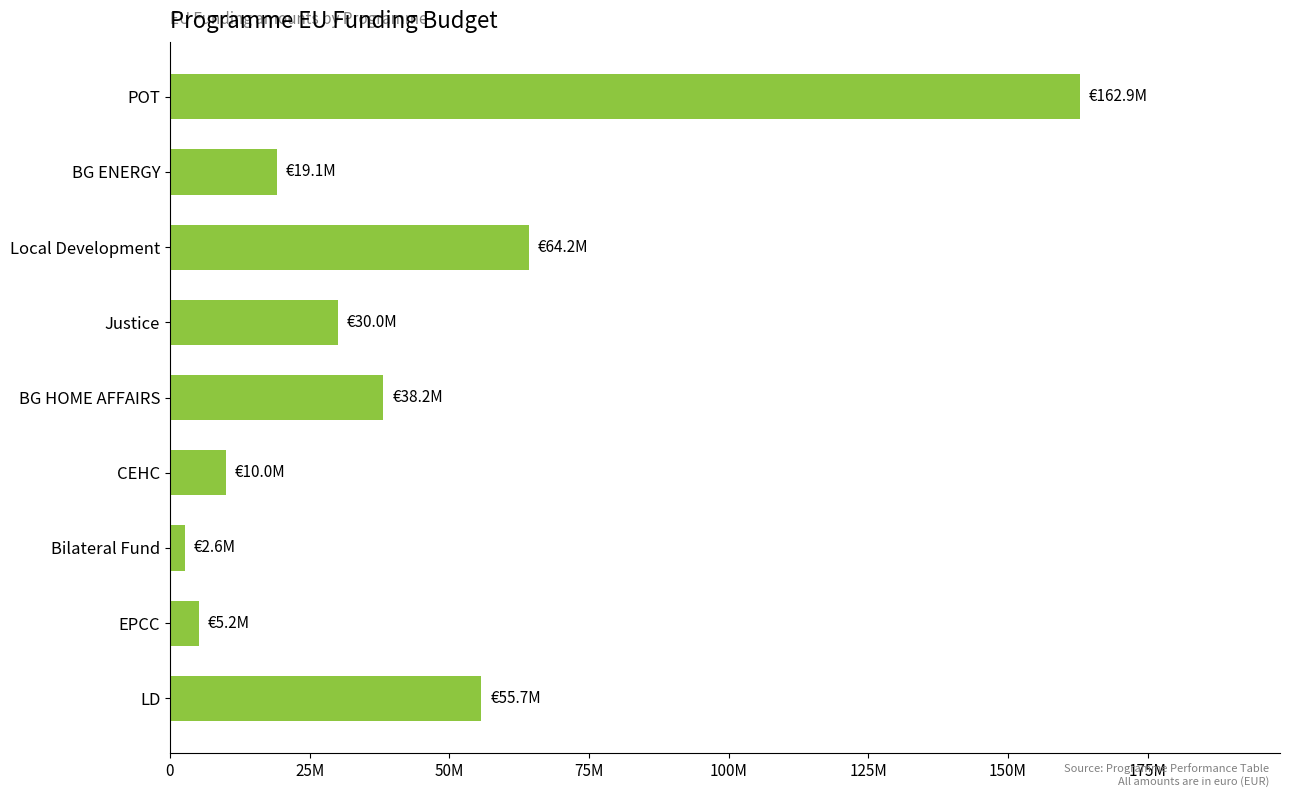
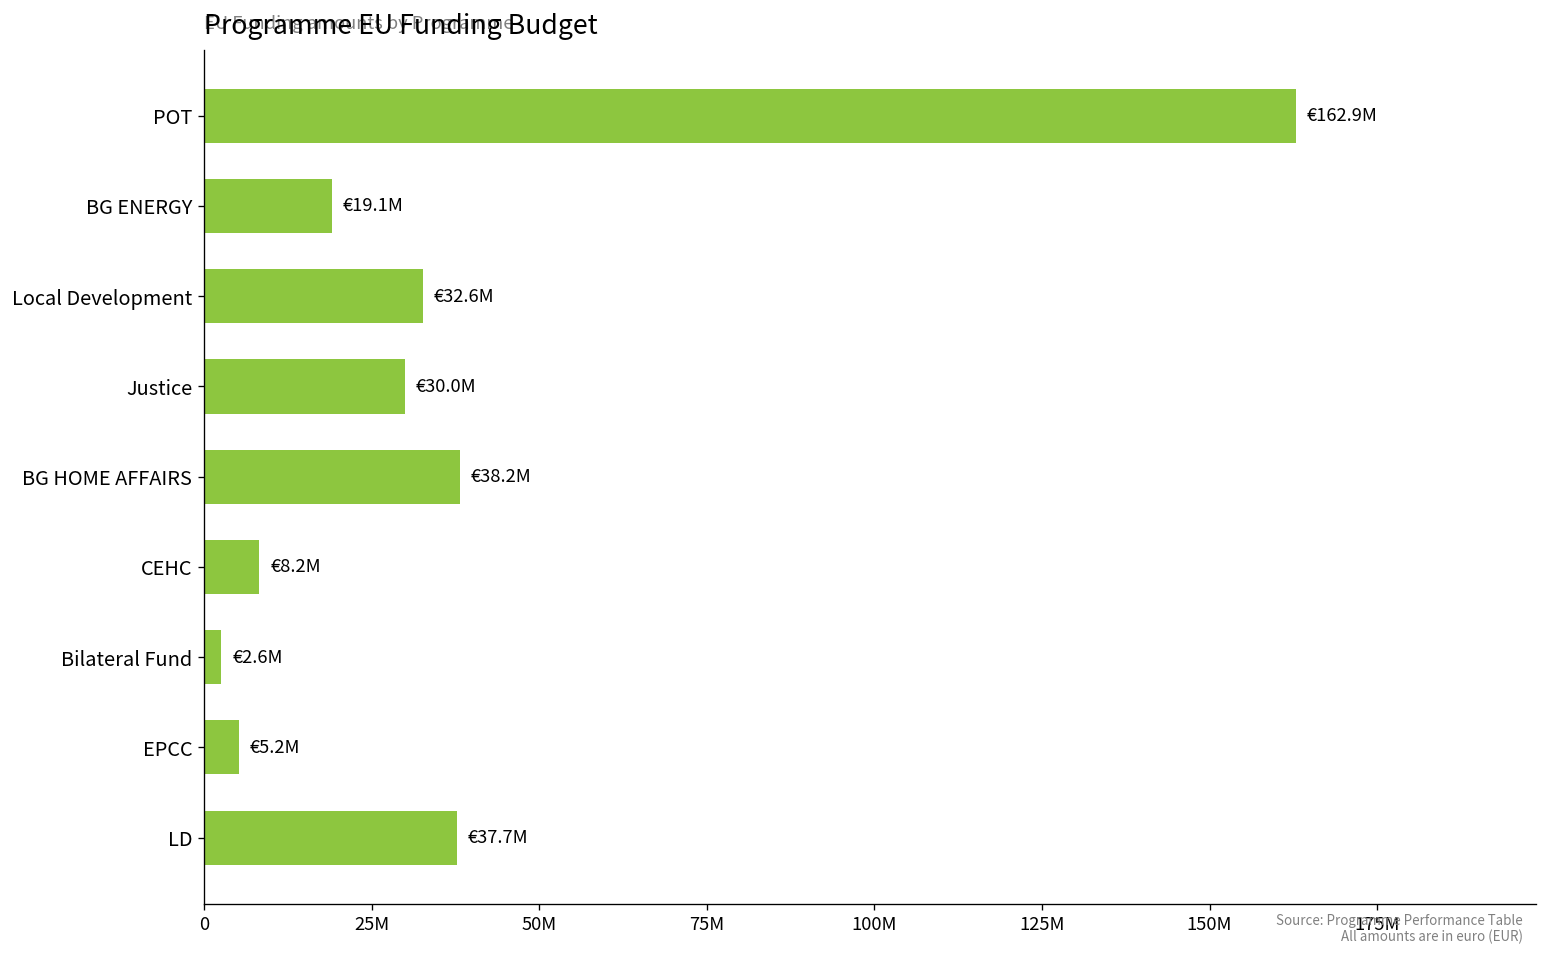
  {
    "POT": "€162.9M",
    "BG ENERGY": "€19.1M",
-   "Local Development": "€64.2M",
+   "Local Development": "€32.6M",
    "Justice": "€30.0M",
    "BG HOME AFFAIRS": "€38.2M",
-   "CEHC": "€10.0M",
+   "CEHC": "€8.2M",
    "Bilateral Fund": "€2.6M",
    "EPCC": "€5.2M",
-   "LD": "€55.7M"
+   "LD": "€37.7M"
  }
